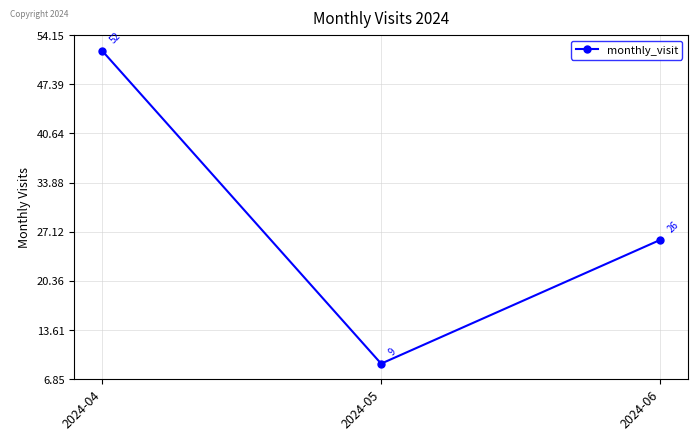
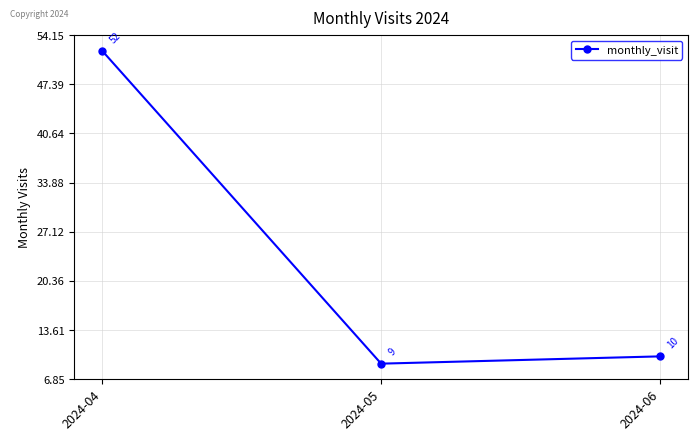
  {
    "2024-04": 52,
    "2024-05": 9,
-   "2024-06": 26
+   "2024-06": 10
  }
